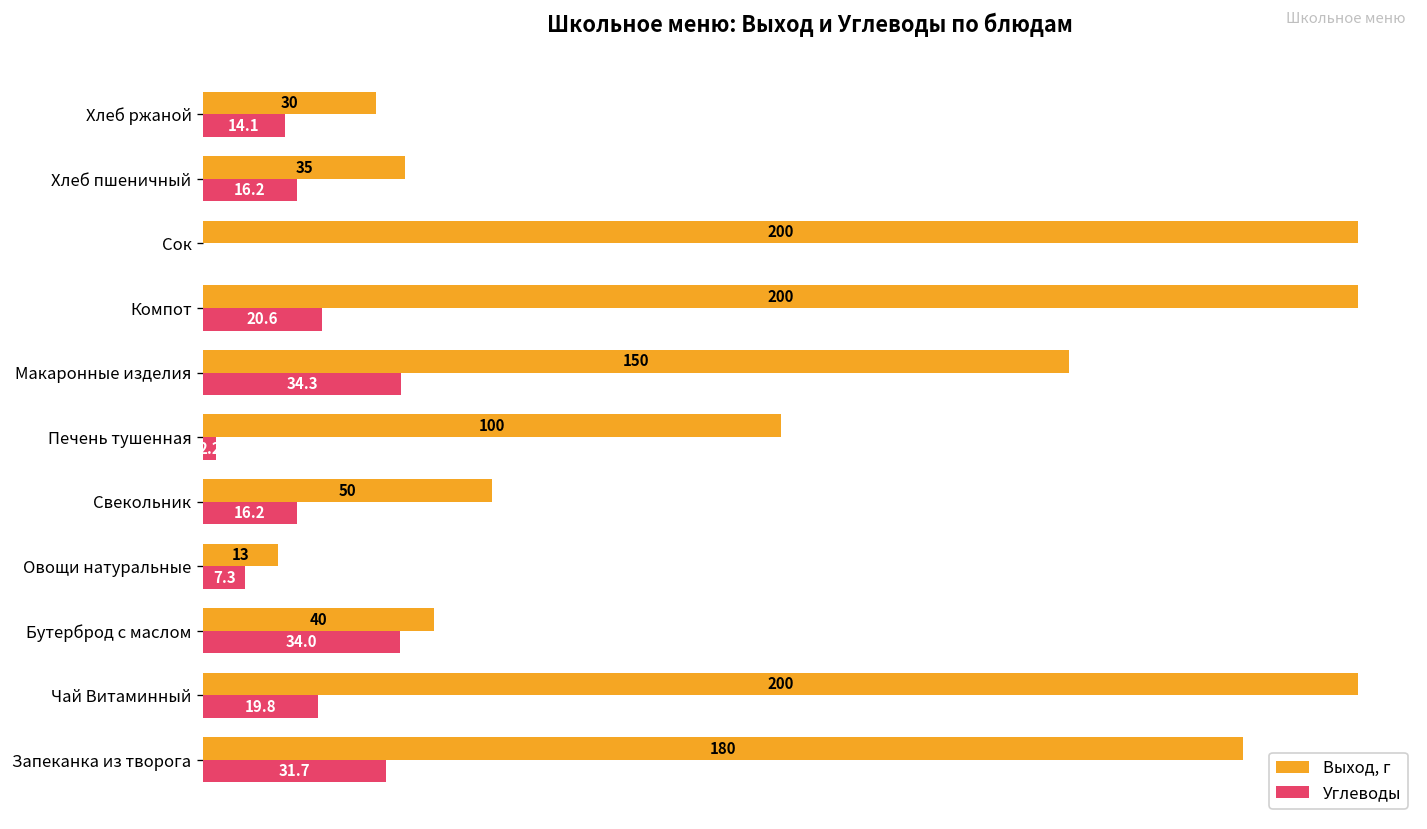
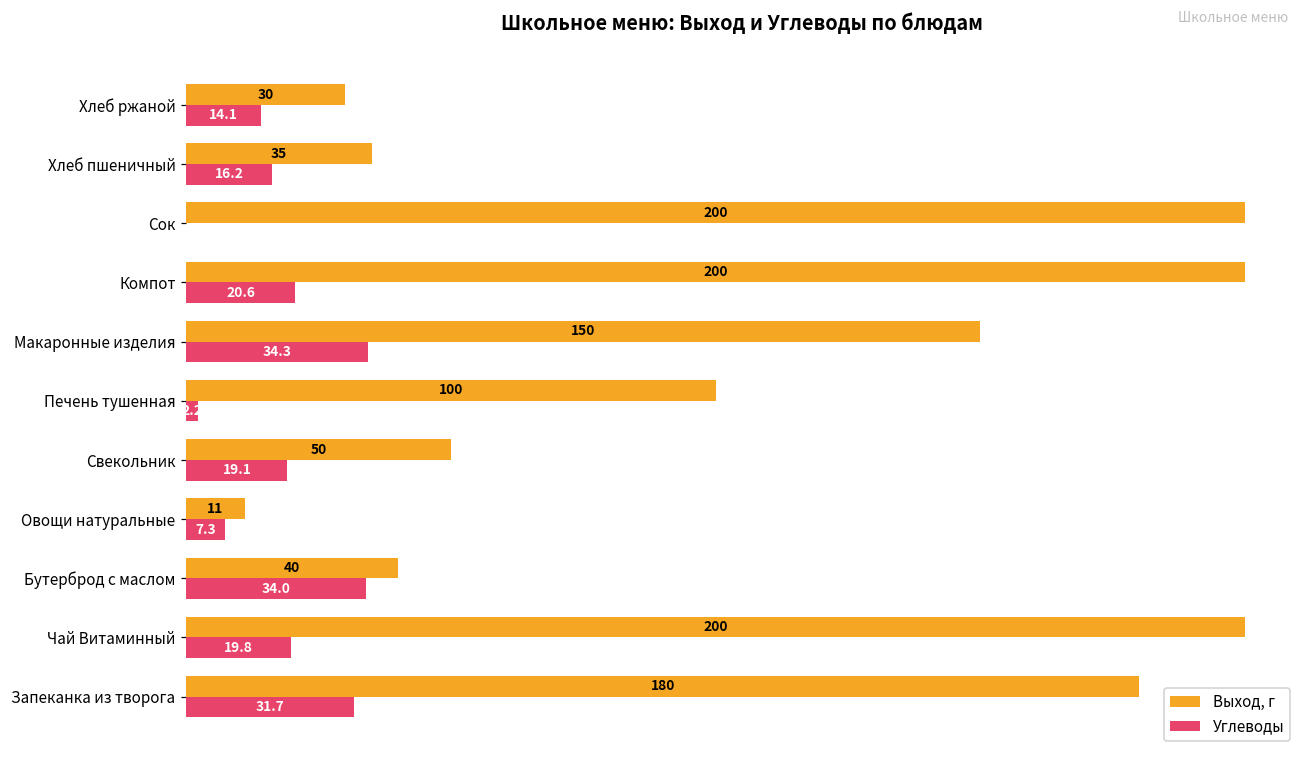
  {
    "Выход, г": {
      "Хлеб ржаной": 30,
      "Хлеб пшеничный": 35,
      "Сок": 200,
      "Компот": 200,
      "Макаронные изделия": 150,
      "Печень тушенная": 100,
      "Свекольник": 50,
-     "Овощи натуральные": 13,
+     "Овощи натуральные": 11,
      "Бутерброд с маслом": 40,
      "Чай Витаминный": 200,
      "Запеканка из творога": 180
    },
    "Углеводы": {
      "Хлеб ржаной": 14.1,
      "Хлеб пшеничный": 16.2,
      "Компот": 20.6,
      "Макаронные изделия": 34.3,
      "Печень тушенная": 2.2,
-     "Свекольник": 16.2,
+     "Свекольник": 19.1,
      "Овощи натуральные": 7.3,
      "Бутерброд с маслом": 34.0,
      "Чай Витаминный": 19.8,
      "Запеканка из творога": 31.7
    }
  }
